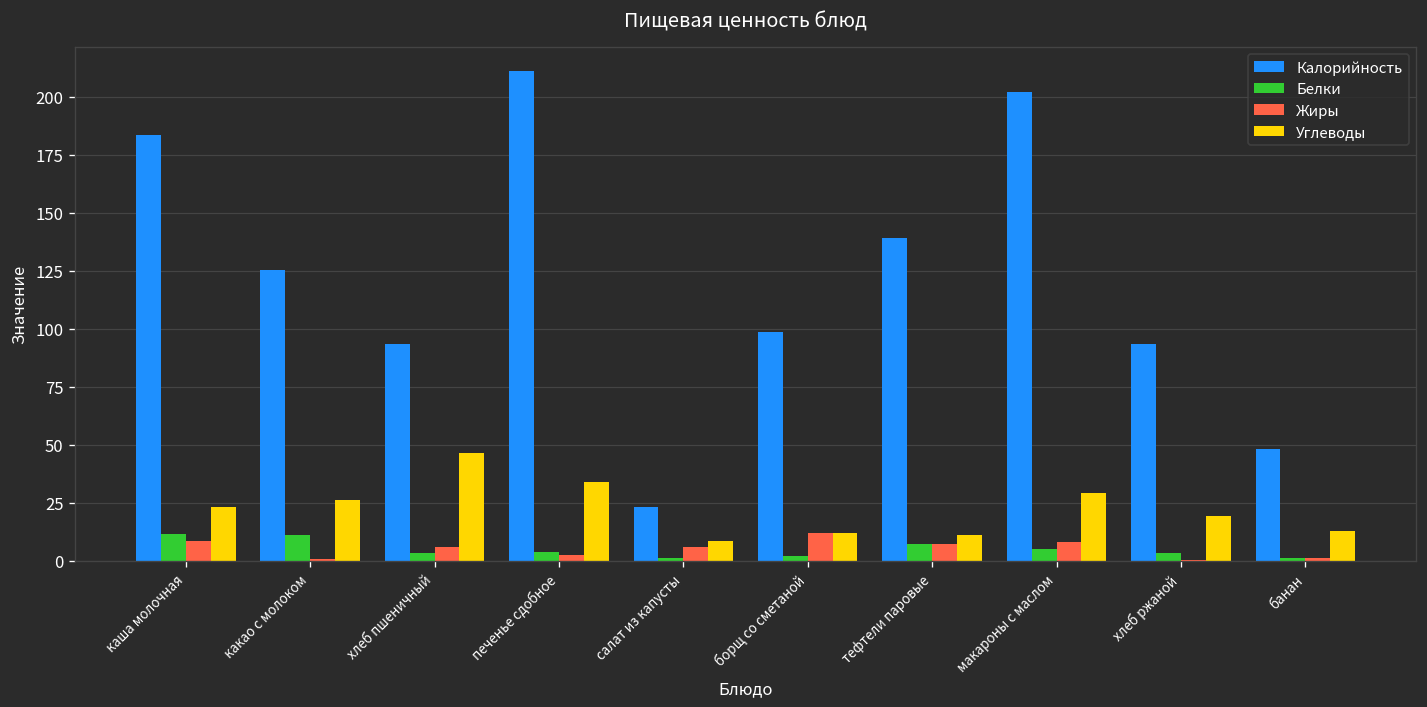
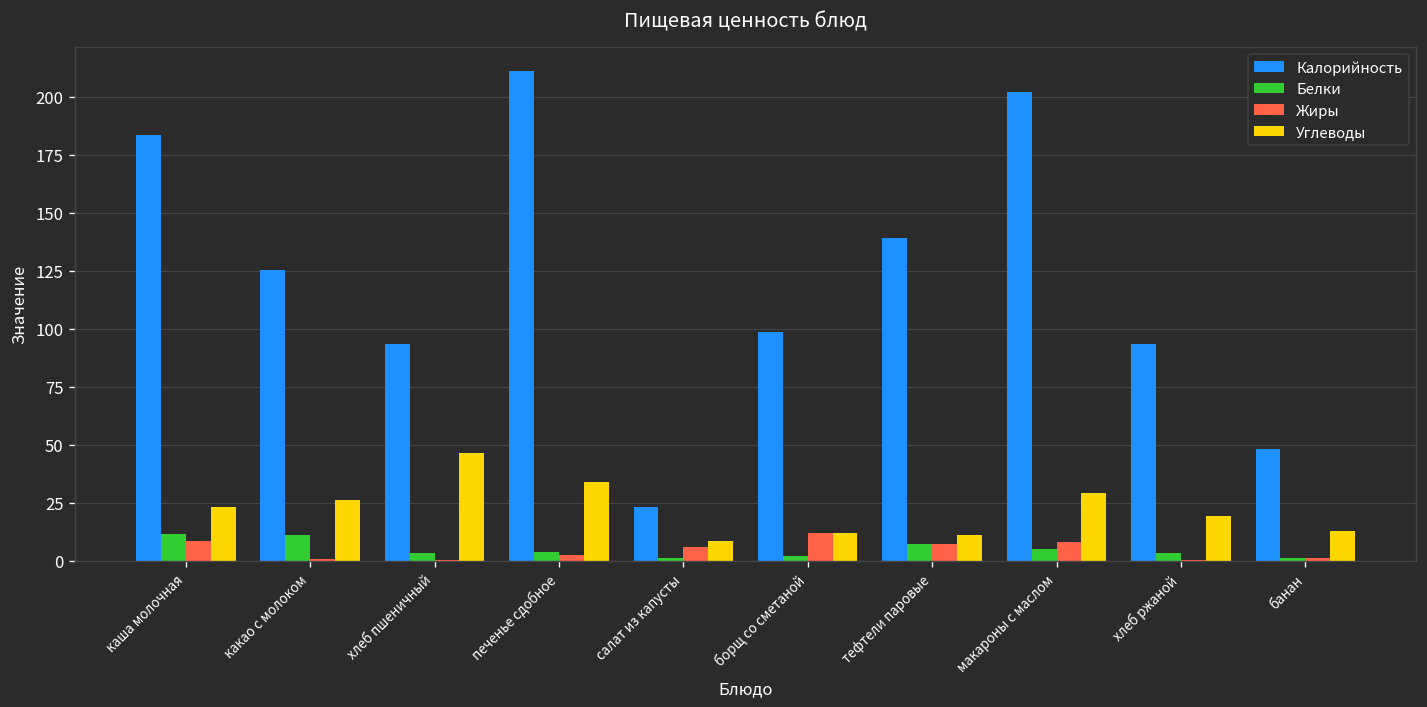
  {
    "Калорийность": {
      "каша молочная": 183,
      "какао с молоком": 125,
      "хлеб пшеничный": 94,
      "печенье сдобное": 211,
      "салат из капусты": 23,
      "борщ со сметаной": 98,
      "тефтели паровые": 139,
      "макароны с маслом": 202,
      "хлеб ржаной": 94,
      "банан": 48
    },
    "Белки": {
      "каша молочная": 12,
      "какао с молоком": 11,
      "хлеб пшеничный": 3,
      "печенье сдобное": 4,
      "салат из капусты": 1,
      "борщ со сметаной": 2,
      "тефтели паровые": 7,
      "макароны с маслом": 5,
      "хлеб ржаной": 3
    },
    "Жиры": {
      "каша молочная": 9,
-     "хлеб пшеничный": 6,
+     "хлеб пшеничный": 0,
      "печенье сдобное": 2,
      "салат из капусты": 6,
      "борщ со сметаной": 12,
      "тефтели паровые": 7,
      "макароны с маслом": 8
    },
    "Углеводы": {
      "каша молочная": 23,
      "какао с молоком": 26,
      "хлеб пшеничный": 46,
      "печенье сдобное": 34,
      "салат из капусты": 9,
      "борщ со сметаной": 12,
      "тефтели паровые": 11,
      "макароны с маслом": 29,
      "хлеб ржаной": 19,
      "банан": 13
    }
  }
